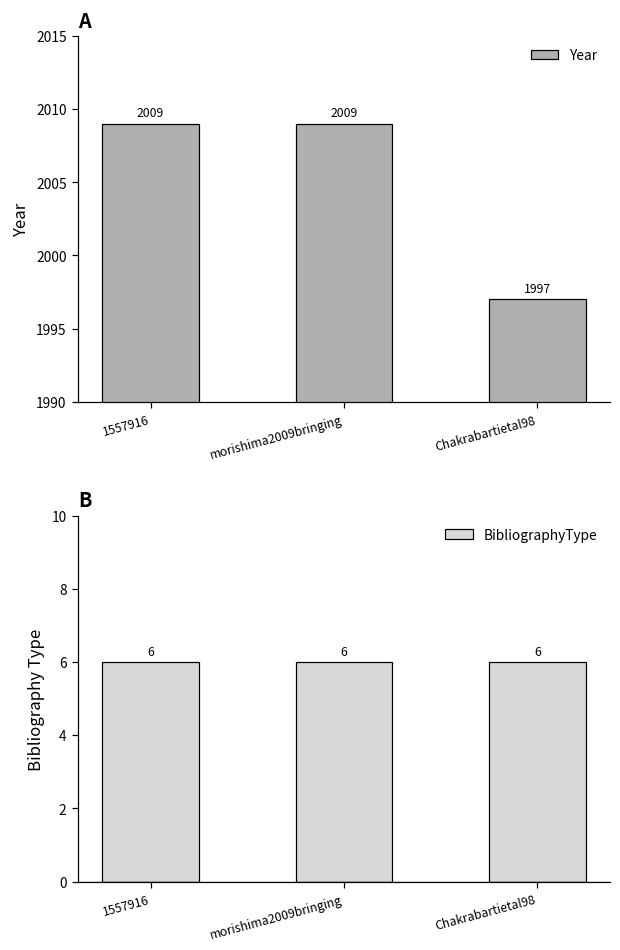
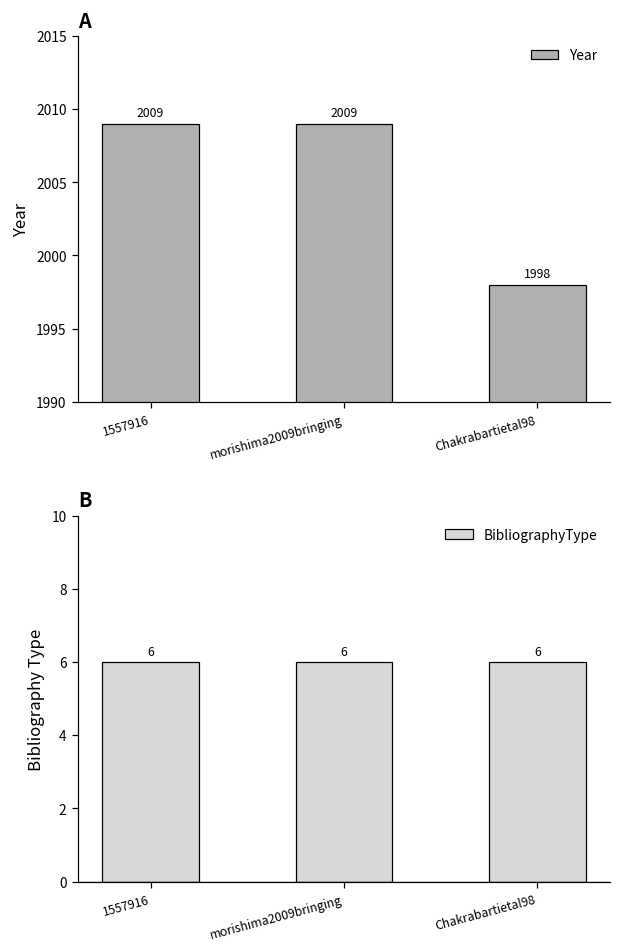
  {
    "A": {
      "1557916": 2009,
      "morishima2009bringing": 2009,
-     "Chakrabartietal98": 1997
+     "Chakrabartietal98": 1998
    },
    "B": {
      "1557916": 6,
      "morishima2009bringing": 6,
      "Chakrabartietal98": 6
    }
  }
